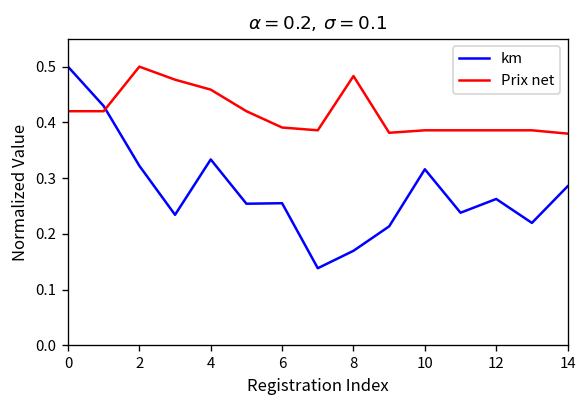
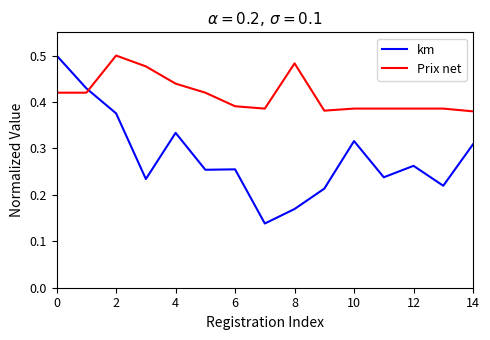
  {
    "km": {
      "0": 0.50,
-     "2": 0.32,
+     "2": 0.38,
      "4": 0.33,
      "6": 0.25,
      "8": 0.17,
      "10": 0.32,
      "12": 0.26,
-     "14": 0.29
+     "14": 0.31
    },
    "Prix net": {
      "0": 0.42,
      "2": 0.50,
-     "4": 0.46,
+     "4": 0.44,
      "6": 0.39,
      "8": 0.48,
      "10": 0.39,
      "12": 0.39,
      "14": 0.38
    }
  }
